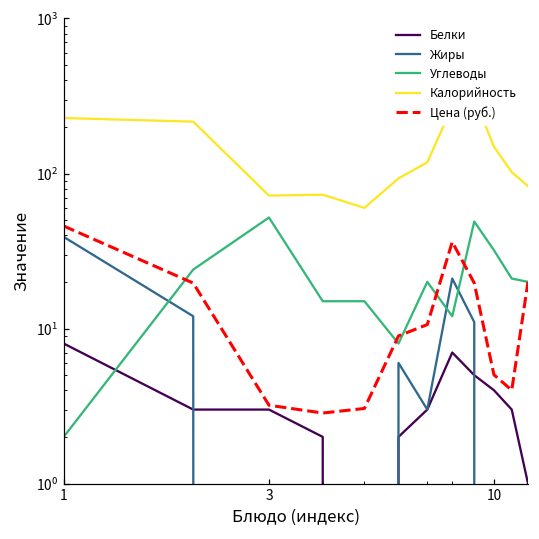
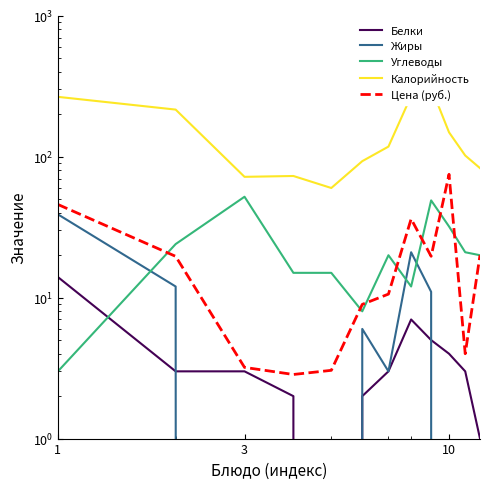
  {
    "Белки": {
-     "1": 8,
+     "1": 14,
      "3": 3,
      "10": 4
    },
    "Жиры": {
      "1": 39
    },
    "Углеводы": {
-     "1": 2,
+     "1": 3,
      "3": 52,
      "10": 32
    },
    "Калорийность": {
-     "1": 230,
+     "1": 270,
      "3": 70,
      "10": 150
    },
    "Цена (руб.)": {
      "1": 46,
      "3": 3.2,
-     "10": 5.0
+     "10": 80
    }
  }
